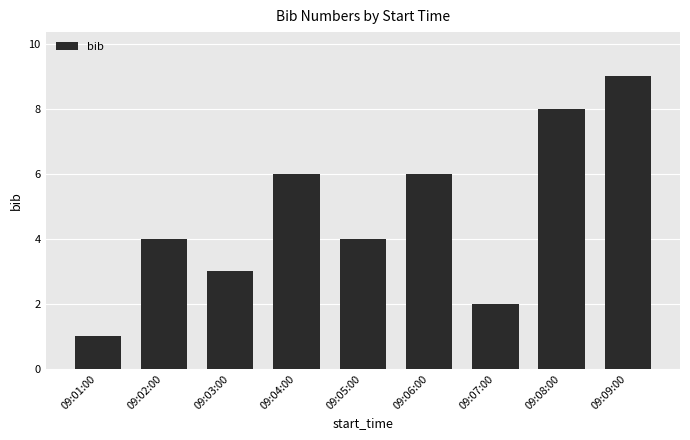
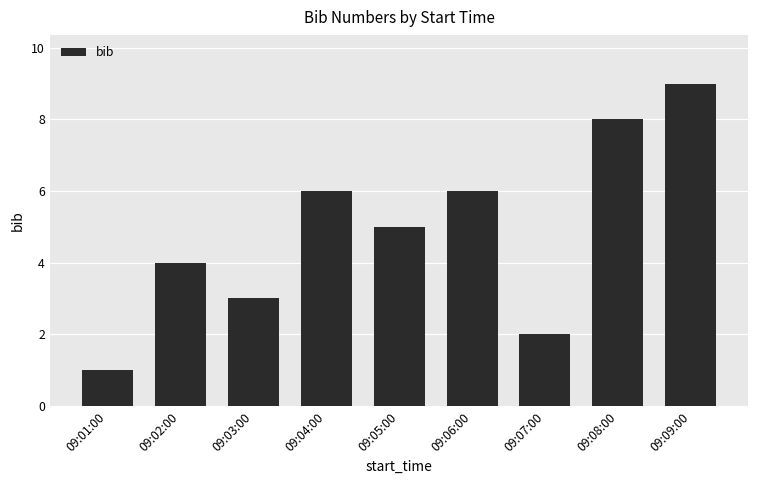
  {
    "09:01:00": 1,
    "09:02:00": 4,
    "09:03:00": 3,
    "09:04:00": 6,
-   "09:05:00": 4,
+   "09:05:00": 5,
    "09:06:00": 6,
    "09:07:00": 2,
    "09:08:00": 8,
    "09:09:00": 9
  }
